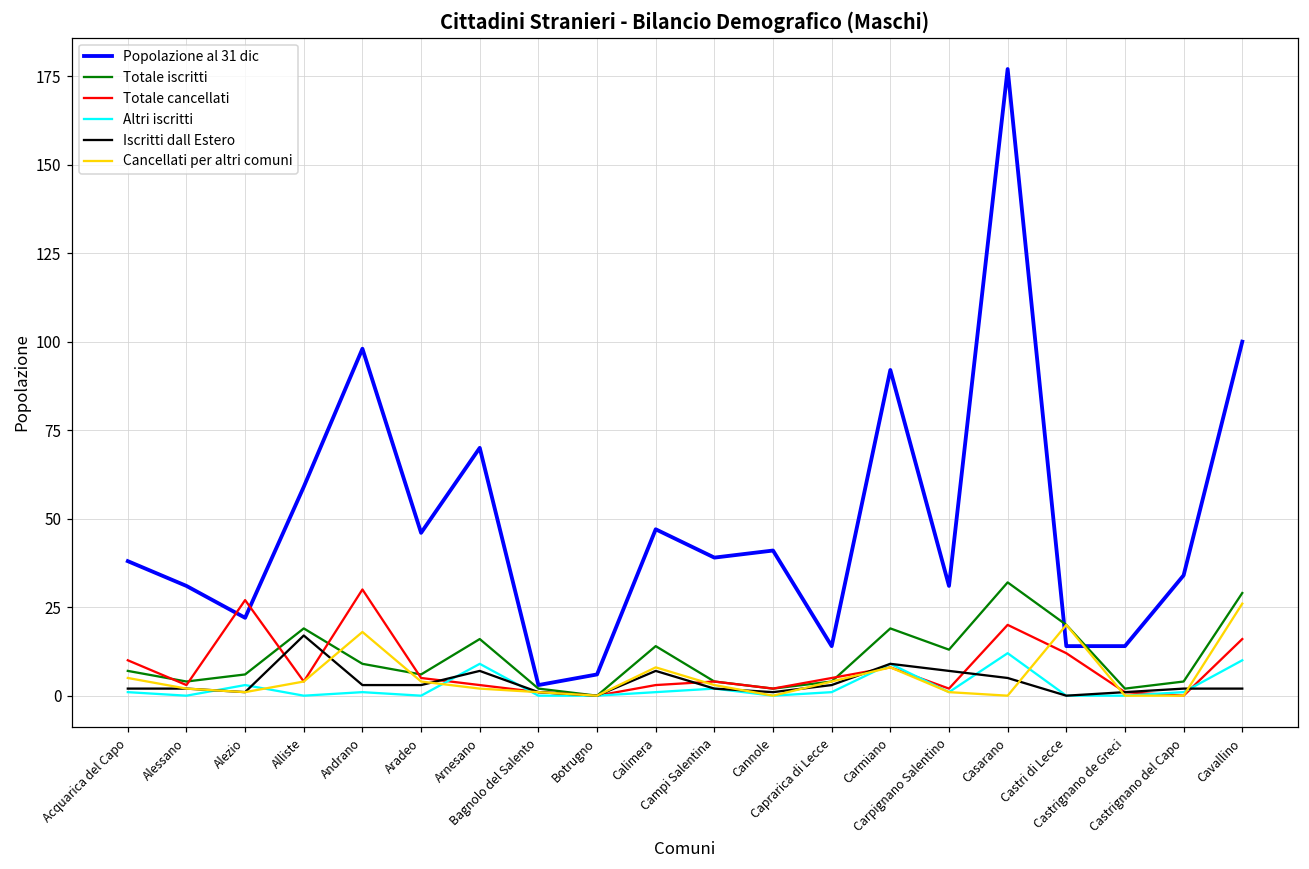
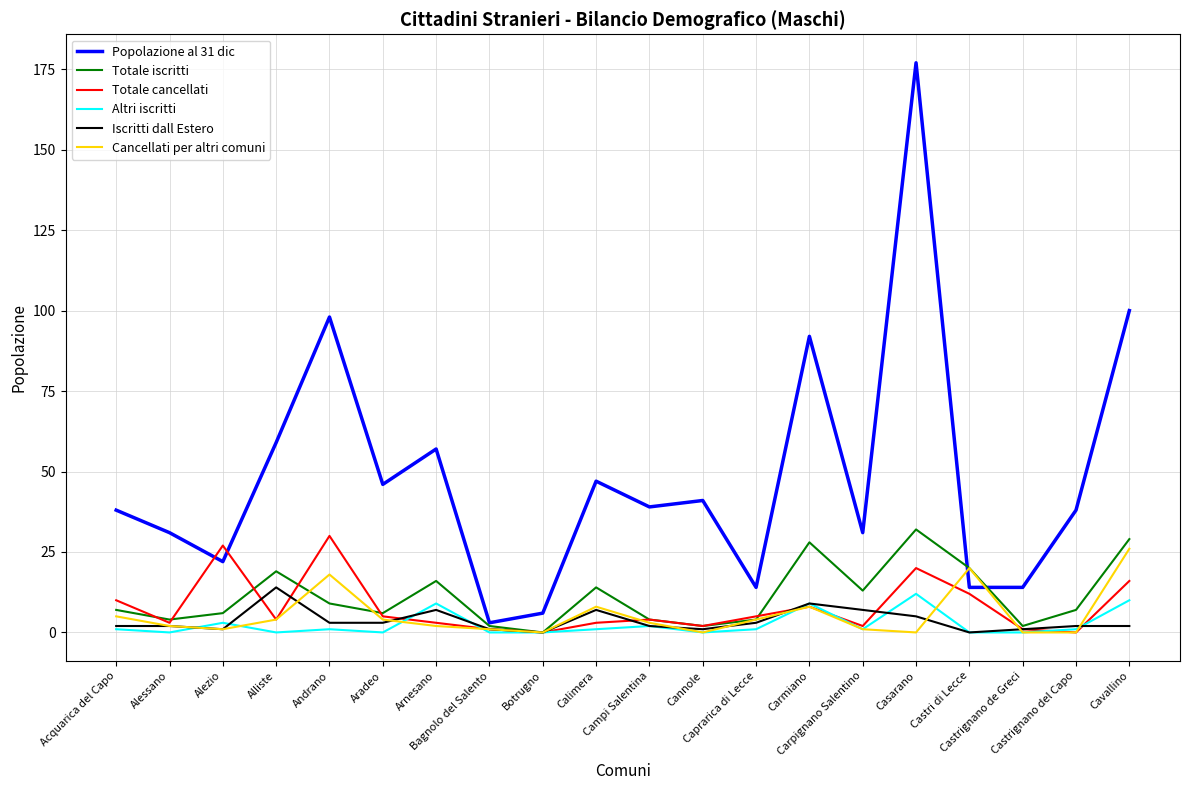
  {
    "Popolazione al 31 dic": {
      "Acquarica del Capo": 38,
      "Alessano": 31,
      "Alezio": 22,
      "Alliste": 59,
      "Andrano": 98,
      "Aradeo": 46,
-     "Arnesano": 70,
+     "Arnesano": 57,
      "Bagnolo del Salento": 3,
      "Botrugno": 6,
      "Calimera": 47,
      "Campi Salentina": 39,
      "Cannole": 41,
      "Caprarica di Lecce": 14,
      "Carmiano": 92,
      "Carpignano Salentino": 31,
      "Casarano": 177,
      "Castri di Lecce": 14,
      "Castrignano de Greci": 14,
-     "Castrignano del Capo": 34,
+     "Castrignano del Capo": 38,
      "Cavallino": 100
    },
    "Totale iscritti": {
      "Acquarica del Capo": 7,
      "Alessano": 4,
      "Alezio": 6,
      "Alliste": 19,
      "Andrano": 9,
      "Aradeo": 6,
      "Arnesano": 16,
      "Bagnolo del Salento": 2,
      "Calimera": 14,
-     "Carmiano": 19,
+     "Carmiano": 28,
      "Carpignano Salentino": 13,
      "Casarano": 32,
      "Castrignano de Greci": 2,
-     "Castrignano del Capo": 4,
+     "Castrignano del Capo": 7,
      "Cavallino": 29
    },
    "Totale cancellati": {
      "Acquarica del Capo": 10,
      "Alessano": 3,
      "Alezio": 27,
      "Andrano": 30,
      "Aradeo": 5,
      "Arnesano": 3,
      "Calimera": 3,
      "Caprarica di Lecce": 5,
      "Carpignano Salentino": 2,
      "Casarano": 20,
      "Castri di Lecce": 12,
      "Cavallino": 16
    },
    "Altri iscritti": {
      "Acquarica del Capo": 1,
      "Alessano": 0,
      "Alezio": 3,
      "Alliste": 0,
      "Andrano": 1,
      "Aradeo": 0,
      "Arnesano": 9,
      "Bagnolo del Salento": 0,
      "Calimera": 1,
      "Caprarica di Lecce": 1,
      "Casarano": 12,
      "Castrignano del Capo": 1,
      "Cavallino": 10
    },
    "Iscritti dall Estero": {
      "Acquarica del Capo": 2,
-     "Alliste": 17,
+     "Alliste": 14,
      "Andrano": 3,
      "Aradeo": 3,
      "Arnesano": 7,
      "Calimera": 7,
      "Cannole": 1,
      "Caprarica di Lecce": 3,
      "Carpignano Salentino": 7,
      "Casarano": 5,
      "Castrignano del Capo": 2,
      "Cavallino": 2
    },
    "Cancellati per altri comuni": {
      "Acquarica del Capo": 5,
      "Andrano": 18,
      "Aradeo": 4,
      "Arnesano": 2,
      "Calimera": 8,
      "Campi Salentina": 3,
      "Casarano": 0,
      "Cavallino": 26
    }
  }
